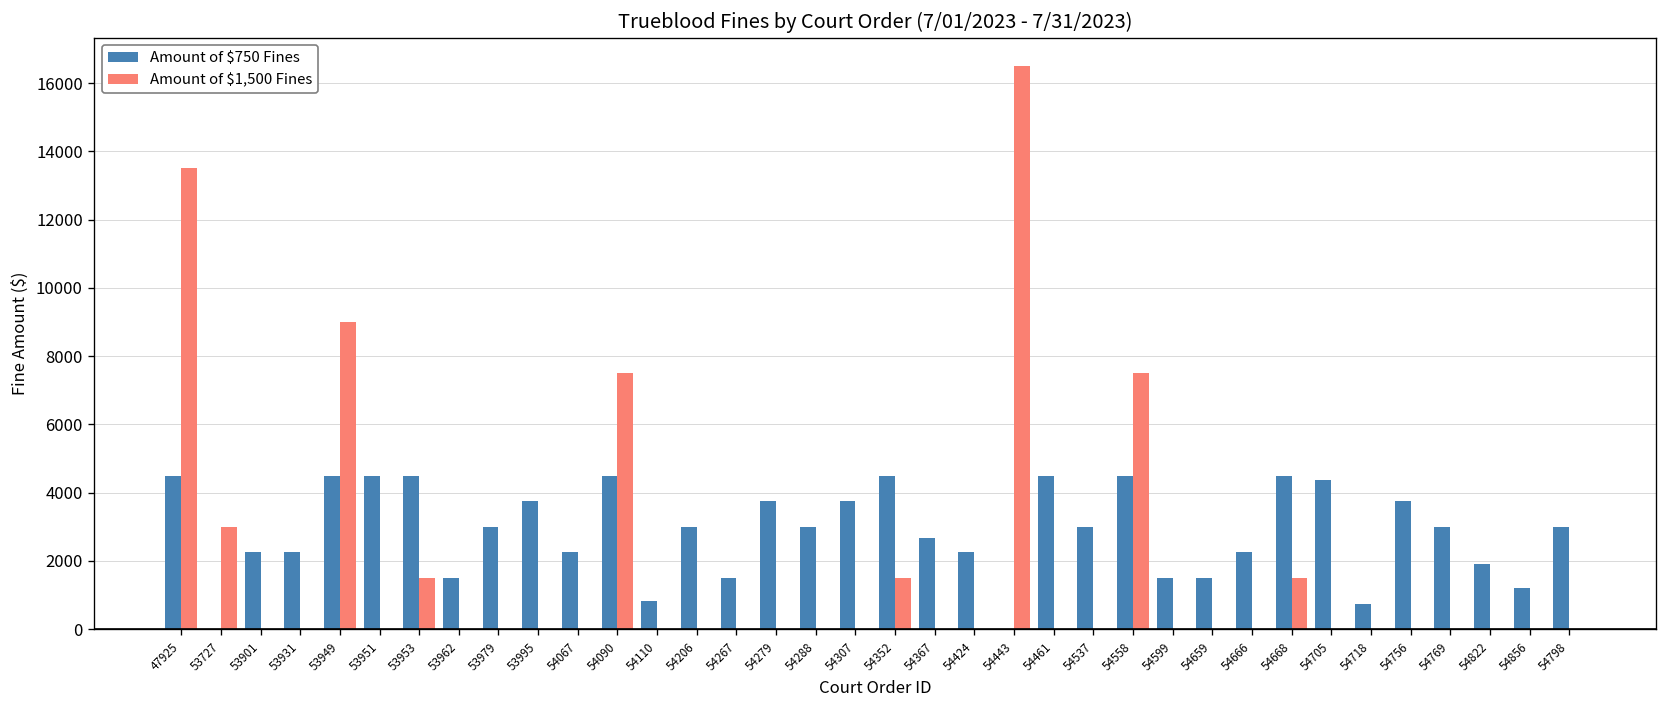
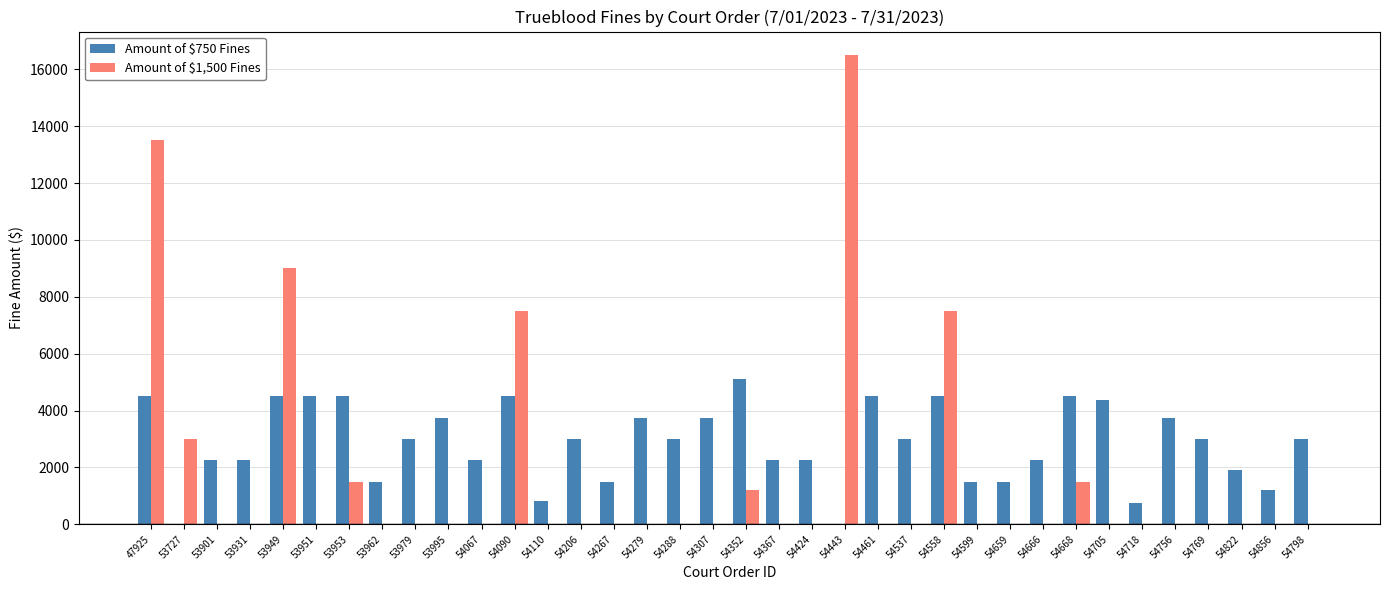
  {
    "Amount of $750 Fines": {
      "47925": 4500,
      "53727": 0,
      "53901": 2300,
      "53931": 2300,
      "53949": 4500,
      "53951": 4500,
      "53953": 4500,
      "53962": 1500,
      "53979": 3000,
      "53995": 3800,
      "54067": 2300,
      "54090": 4500,
      "54110": 800,
      "54206": 3000,
      "54267": 1500,
      "54279": 3800,
      "54288": 3000,
      "54307": 3800,
-     "54352": 4500,
-     "54367": 2700,
+     "54352": 5100,
+     "54367": 2300,
      "54424": 2300,
      "54443": 0,
      "54461": 4500,
      "54537": 3000,
      "54558": 4500,
      "54599": 1500,
      "54659": 1500,
      "54666": 2300,
      "54668": 4500,
      "54705": 4400,
      "54718": 800,
      "54756": 3800,
      "54769": 3000,
      "54822": 1900,
      "54856": 1200,
      "54798": 3000
    },
    "Amount of $1,500 Fines": {
      "47925": 13500,
      "53727": 3000,
      "53901": 0,
      "53931": 0,
      "53949": 9000,
      "53951": 0,
      "53953": 1500,
      "53962": 0,
      "53979": 0,
      "53995": 0,
      "54067": 0,
      "54090": 7500,
      "54110": 0,
      "54206": 0,
      "54267": 0,
      "54279": 0,
      "54288": 0,
      "54307": 0,
-     "54352": 1500,
+     "54352": 1200,
      "54367": 0,
      "54424": 0,
      "54443": 16500,
      "54461": 0,
      "54537": 0,
      "54558": 7500,
      "54599": 0,
      "54659": 0,
      "54666": 0,
      "54668": 1500,
      "54705": 0,
      "54718": 0,
      "54756": 0,
      "54769": 0,
      "54822": 0,
      "54856": 0,
      "54798": 0
    }
  }
